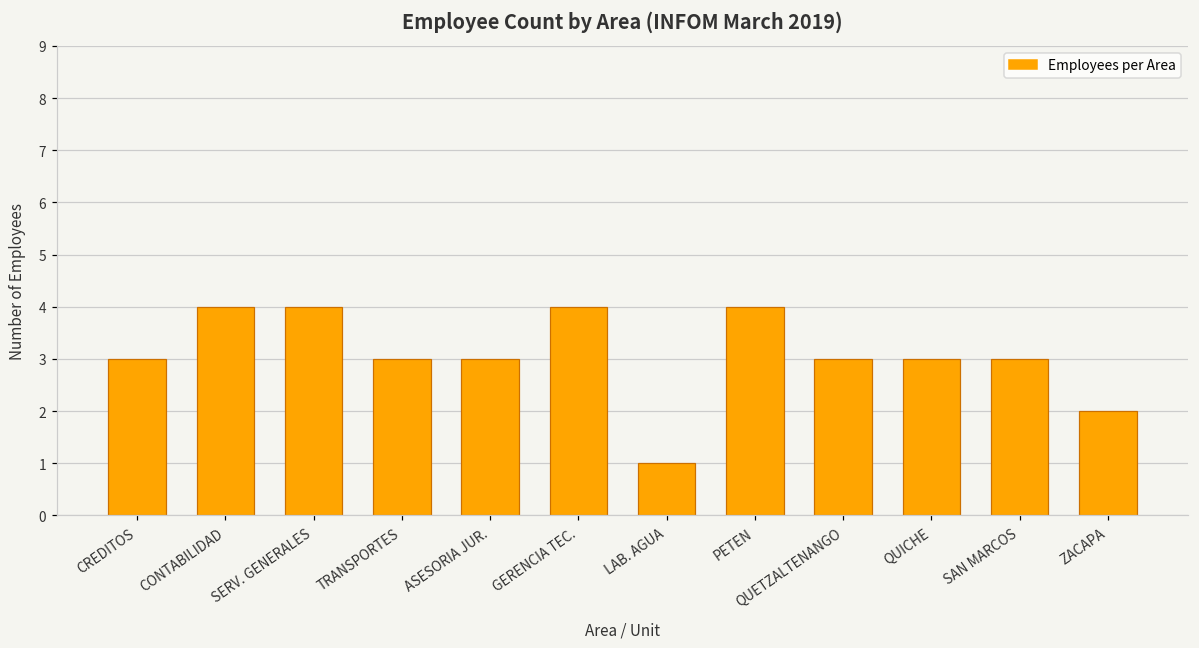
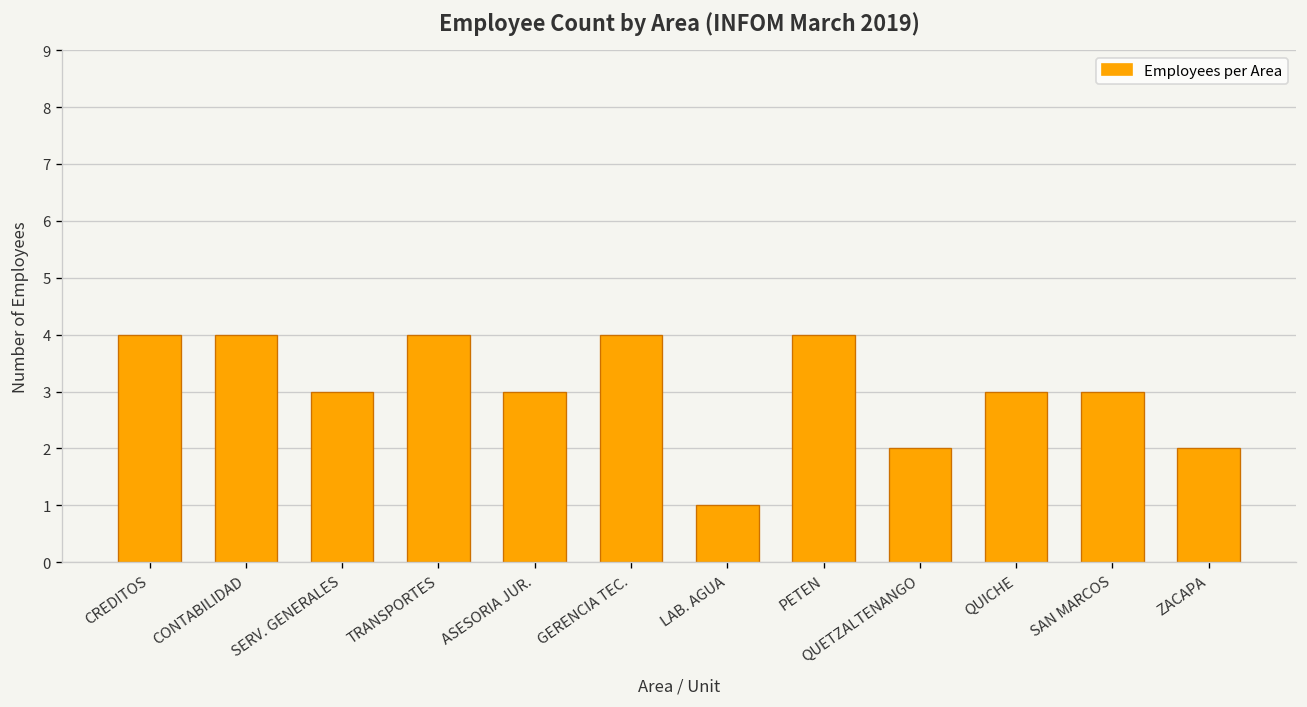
  {
-   "CREDITOS": 3,
+   "CREDITOS": 4,
    "CONTABILIDAD": 4,
-   "SERV. GENERALES": 4,
-   "TRANSPORTES": 3,
+   "SERV. GENERALES": 3,
+   "TRANSPORTES": 4,
    "ASESORIA JUR.": 3,
    "GERENCIA TEC.": 4,
    "LAB. AGUA": 1,
    "PETEN": 4,
-   "QUETZALTENANGO": 3,
+   "QUETZALTENANGO": 2,
    "QUICHE": 3,
    "SAN MARCOS": 3,
    "ZACAPA": 2
  }
